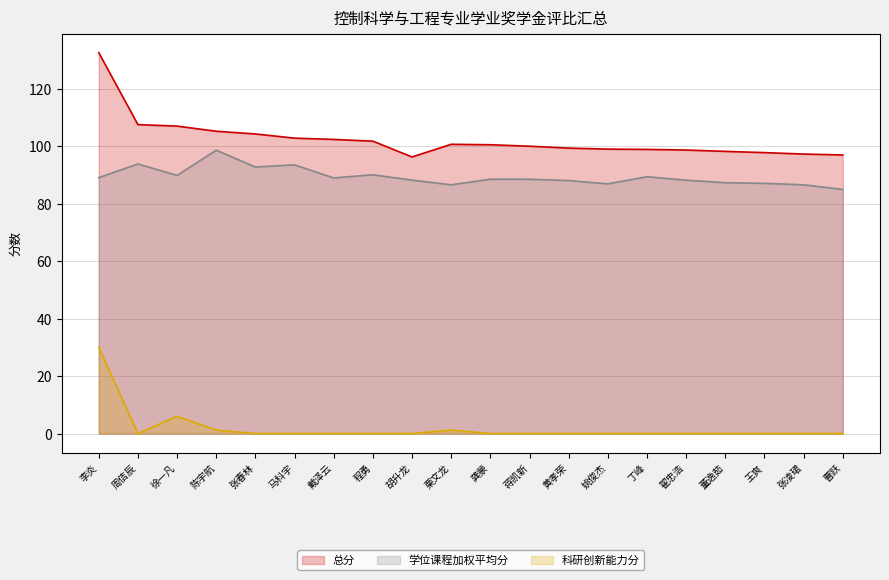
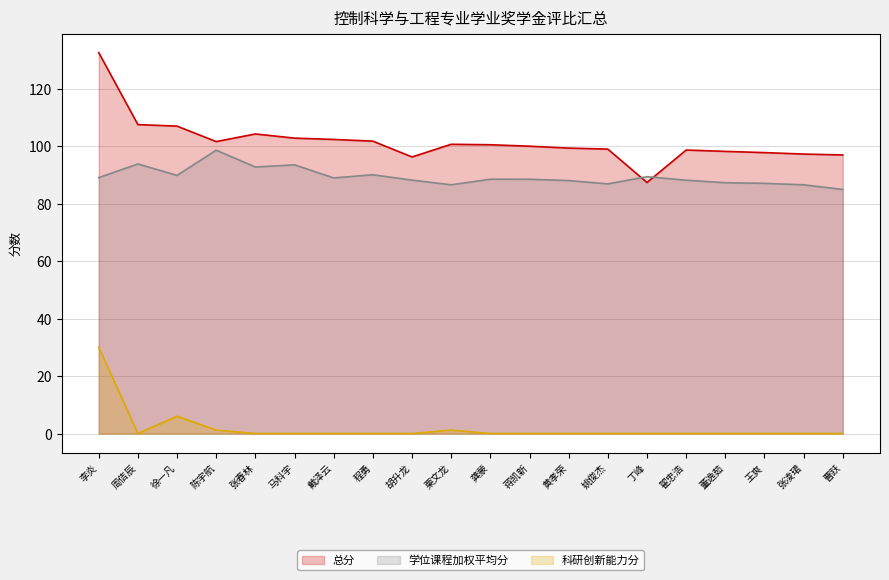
  {
    "总分": {
      "李炎": 133,
      "周佶辰": 108,
      "徐一凡": 107,
-     "陈宇航": 105,
+     "陈宇航": 102,
      "张春林": 104,
      "马科宇": 103,
      "戴泽云": 102,
      "程勇": 102,
      "胡升龙": 96,
      "栗文龙": 101,
      "龚蒙": 101,
      "蒋凯新": 100,
      "黄孝荣": 99,
      "姚俊杰": 99,
-     "丁峰": 99,
+     "丁峰": 87,
      "翟忠浩": 99,
      "董逸茹": 98,
      "王爽": 98,
      "张凌珺": 97,
      "曹跃": 97
    },
    "学位课程加权平均分": {
      "李炎": 89,
      "周佶辰": 94,
      "徐一凡": 90,
      "陈宇航": 99,
      "张春林": 93,
      "马科宇": 94,
      "戴泽云": 89,
      "程勇": 90,
      "胡升龙": 88,
      "栗文龙": 87,
      "龚蒙": 89,
      "蒋凯新": 88,
      "黄孝荣": 88,
      "姚俊杰": 87,
      "丁峰": 89,
      "翟忠浩": 88,
      "董逸茹": 87,
      "王爽": 87,
      "张凌珺": 87,
      "曹跃": 85
    },
    "科研创新能力分": {
      "李炎": 30,
      "周佶辰": 0,
      "徐一凡": 6,
      "陈宇航": 1,
      "张春林": 0,
      "马科宇": 0,
      "戴泽云": 0,
      "程勇": 0,
      "胡升龙": 0,
      "栗文龙": 1,
      "龚蒙": 0,
      "蒋凯新": 0,
      "黄孝荣": 0,
      "姚俊杰": 0,
      "丁峰": 0,
      "翟忠浩": 0,
      "董逸茹": 0,
      "王爽": 0,
      "张凌珺": 0,
      "曹跃": 0
    }
  }
